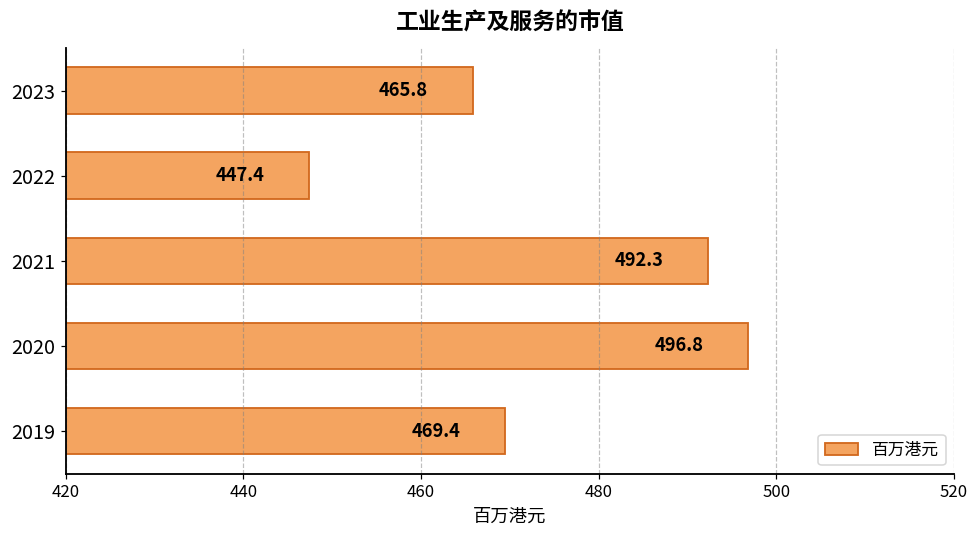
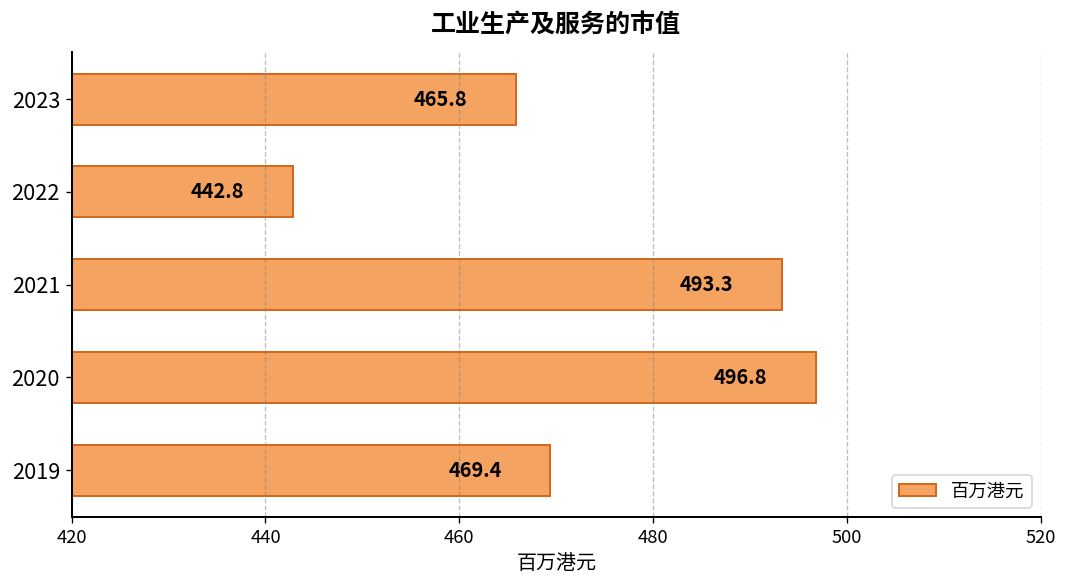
  {
    "2023": 465.8,
-   "2022": 447.4,
-   "2021": 492.3,
+   "2022": 442.8,
+   "2021": 493.3,
    "2020": 496.8,
    "2019": 469.4
  }
